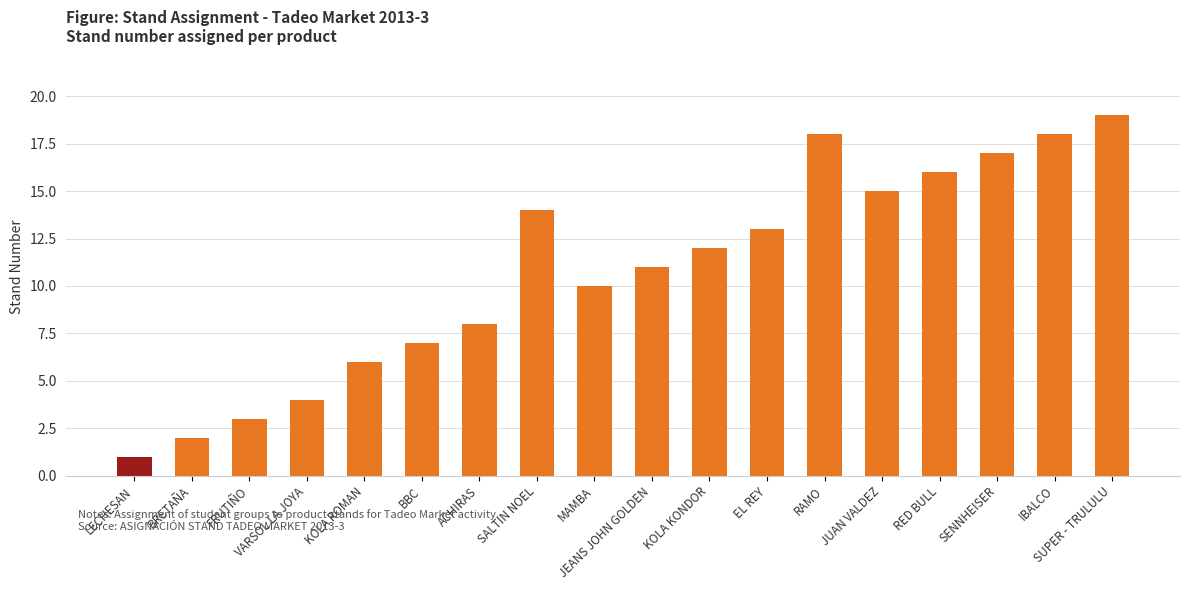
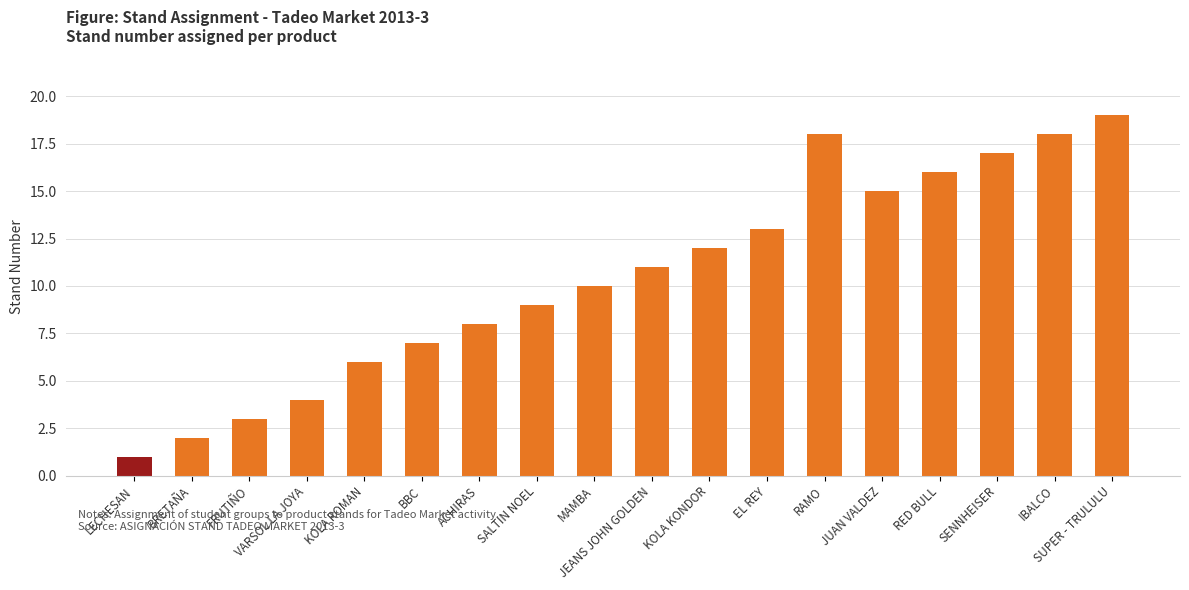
  {
    "LECHESAN": 1,
    "BRETAÑA": 2,
    "FRUTIÑO": 3,
    "VARSOL LA JOYA": 4,
    "KOLA ROMAN": 6,
    "BBC": 7,
    "ACHIRAS": 8,
-   "SALTIN NOEL": 14,
+   "SALTIN NOEL": 9,
    "MAMBA": 10,
    "JEANS JOHN GOLDEN": 11,
    "KOLA KONDOR": 12,
    "EL REY": 13,
    "RAMO": 18,
    "JUAN VALDEZ": 15,
    "RED BULL": 16,
    "SENNHEISER": 17,
    "IBALCO": 18,
    "SUPER - TRULULU": 19
  }
